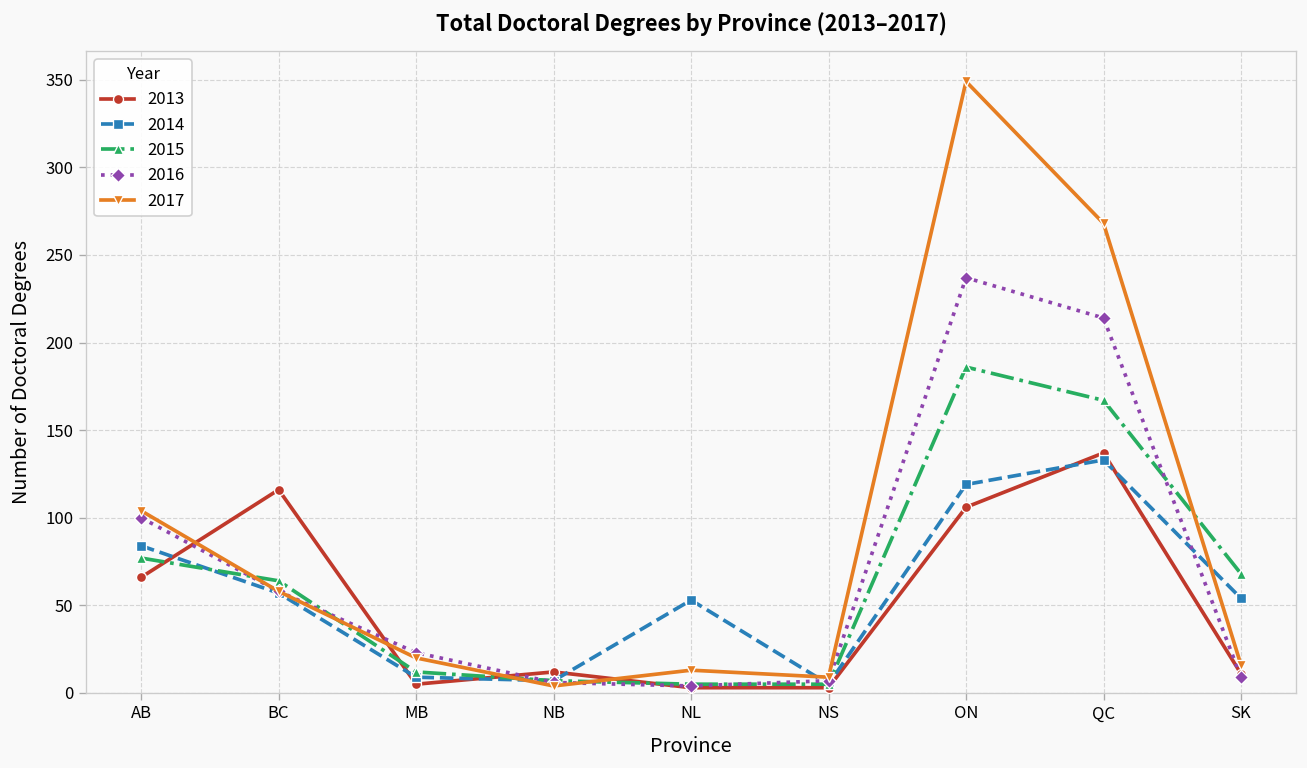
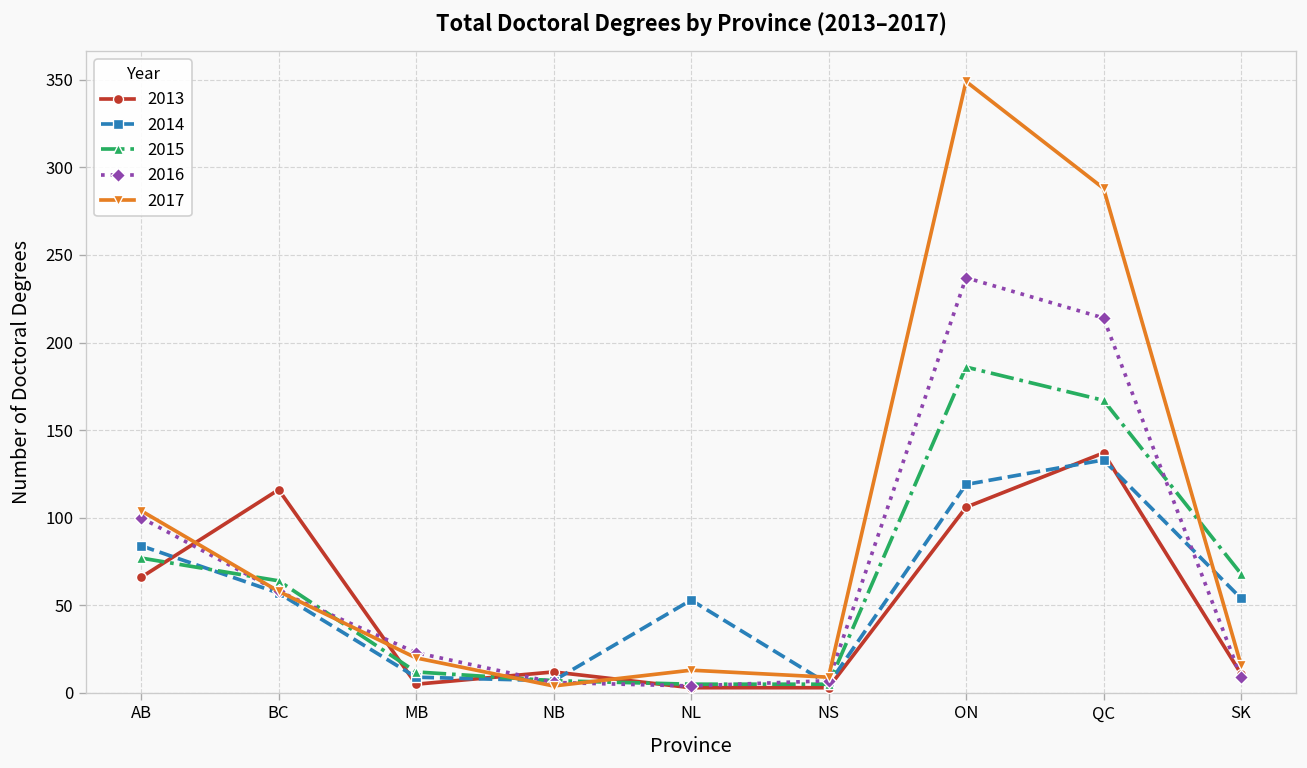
  {
    "2013": {
      "AB": 66,
      "BC": 116,
      "MB": 5,
      "NB": 12,
      "NS": 3,
      "ON": 106,
      "QC": 137,
      "SK": 11
    },
    "2014": {
      "AB": 84,
      "MB": 9,
      "NL": 53,
      "ON": 119,
      "QC": 133,
      "SK": 54
    },
    "2015": {
      "AB": 77,
      "BC": 64,
      "MB": 12,
      "ON": 186,
      "QC": 167,
      "SK": 68
    },
    "2016": {
      "AB": 100,
      "MB": 23,
      "NS": 7,
      "ON": 237,
      "QC": 214,
      "SK": 9
    },
    "2017": {
      "AB": 104,
      "MB": 20,
      "NB": 4,
      "NL": 13,
      "NS": 9,
      "ON": 349,
-     "QC": 268,
+     "QC": 288,
      "SK": 16
    }
  }
